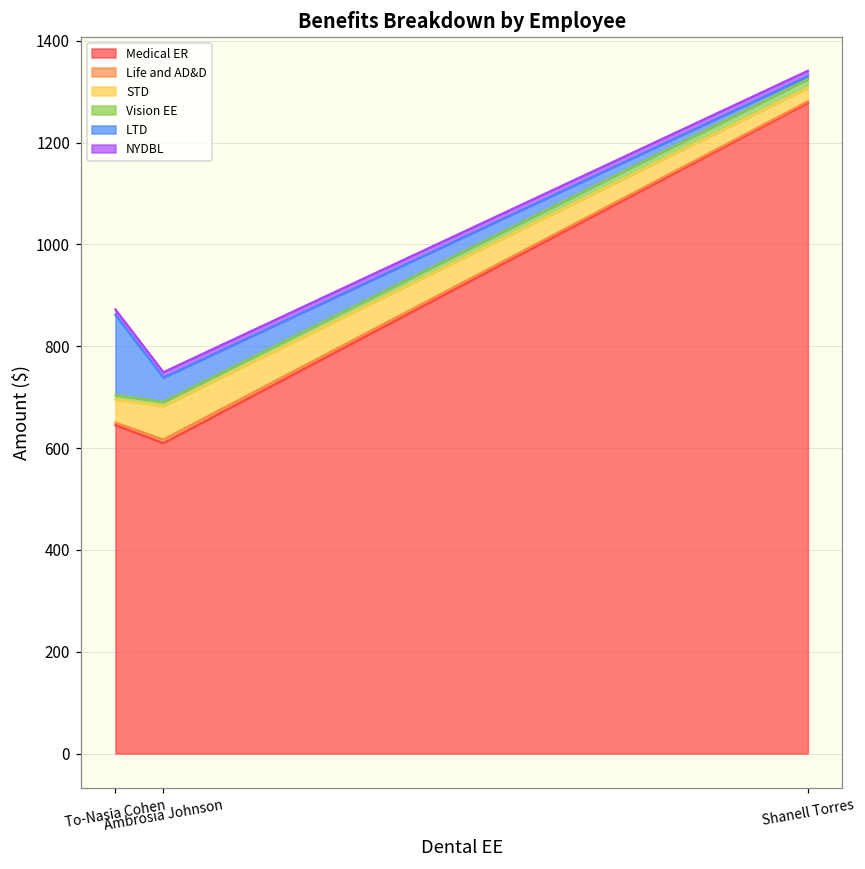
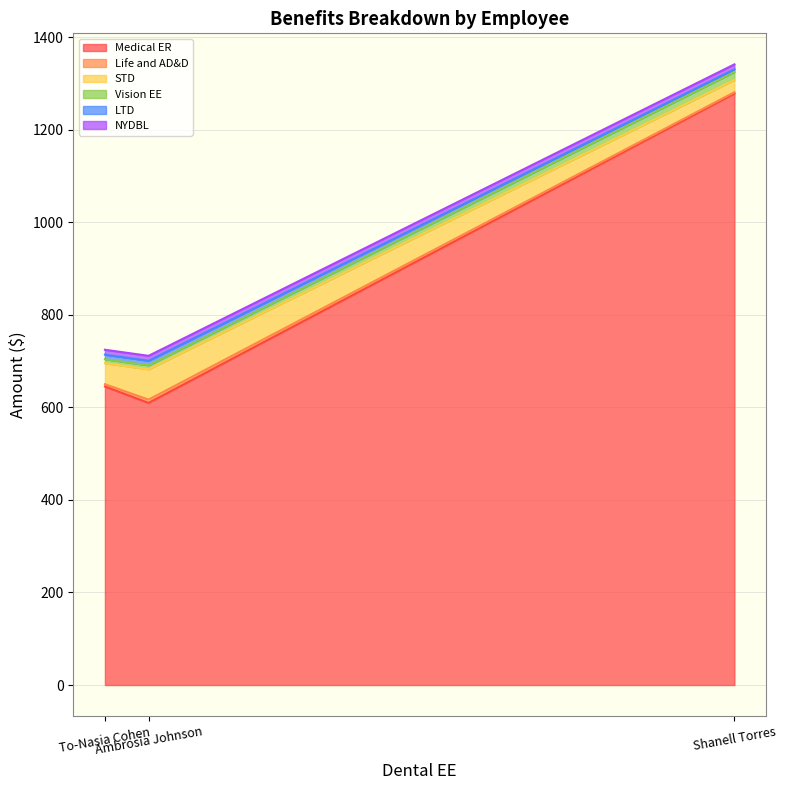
  {
    "Medical ER": {
      "Ambrosia Johnson": 610
    },
    "Life and AD&D": {
      "Ambrosia Johnson": 10
    },
    "STD": {
      "To-Nasia Cohen": 50,
      "Ambrosia Johnson": 70,
      "Shanell Torres": 30
    },
    "Vision EE": {
      "To-Nasia Cohen": 10,
      "Ambrosia Johnson": 10,
      "Shanell Torres": 20
    },
    "LTD": {
-     "To-Nasia Cohen": 160,
-     "Ambrosia Johnson": 50,
+     "To-Nasia Cohen": 10,
+     "Ambrosia Johnson": 10,
      "Shanell Torres": 10
    },
    "NYDBL": {
      "To-Nasia Cohen": 10,
      "Ambrosia Johnson": 10,
      "Shanell Torres": 10
    }
  }
